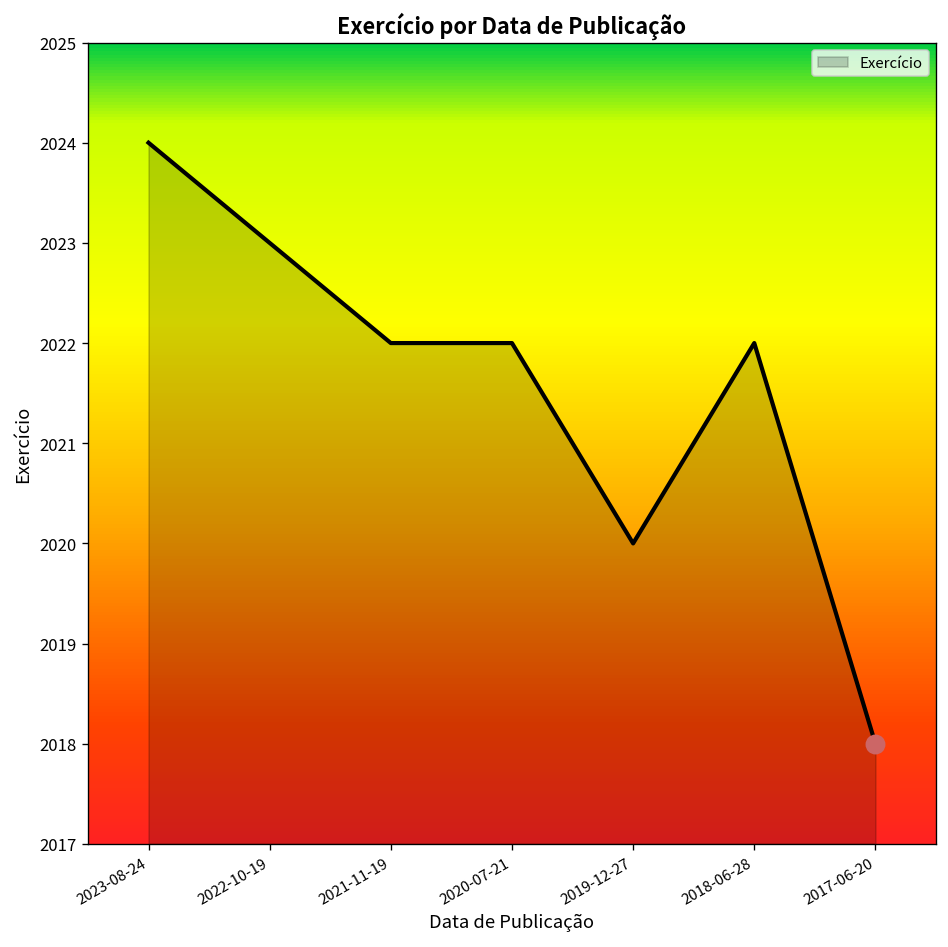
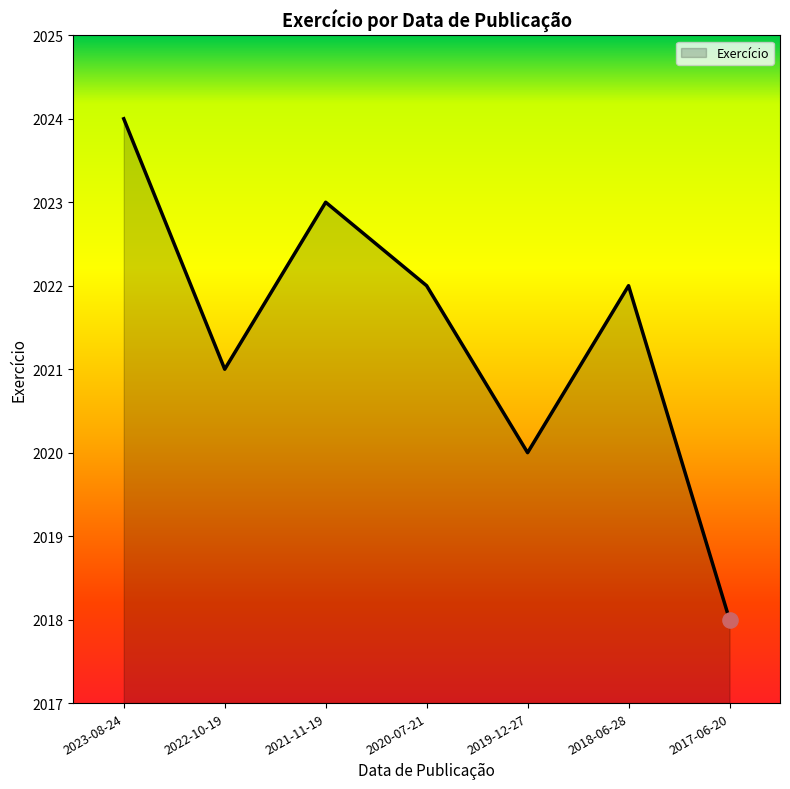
  {
    "Exercício": {
      "2023-08-24": 2024,
-     "2022-10-19": 2023,
-     "2021-11-19": 2022,
+     "2022-10-19": 2021,
+     "2021-11-19": 2023,
      "2020-07-21": 2022,
      "2019-12-27": 2020,
      "2018-06-28": 2022
    }
  }
